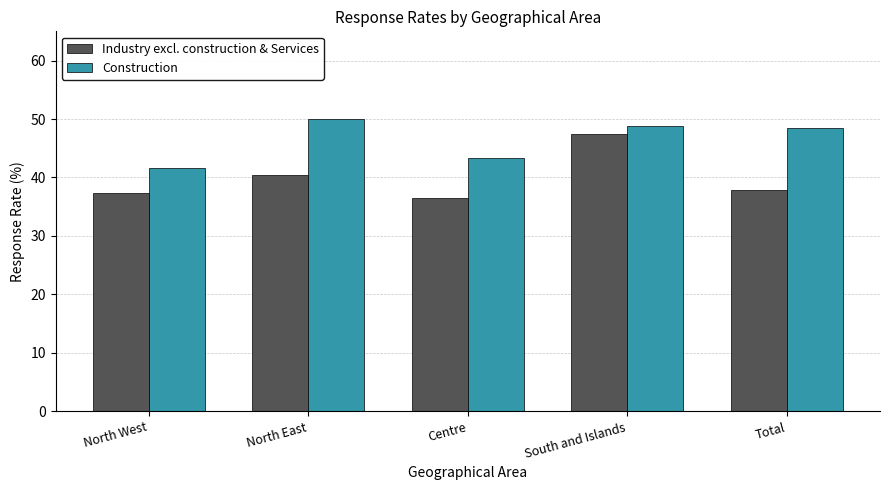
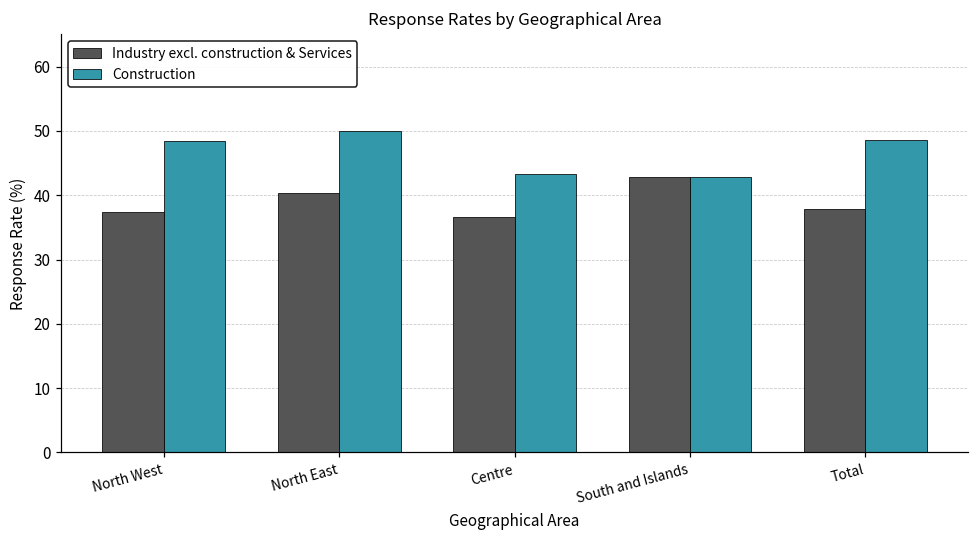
  {
    "Industry excl. construction & Services": {
      "North West": 37,
      "North East": 40,
      "Centre": 37,
-     "South and Islands": 47,
+     "South and Islands": 43,
      "Total": 38
    },
    "Construction": {
-     "North West": 42,
+     "North West": 49,
      "North East": 50,
      "Centre": 43,
-     "South and Islands": 49,
+     "South and Islands": 43,
      "Total": 49
    }
  }
